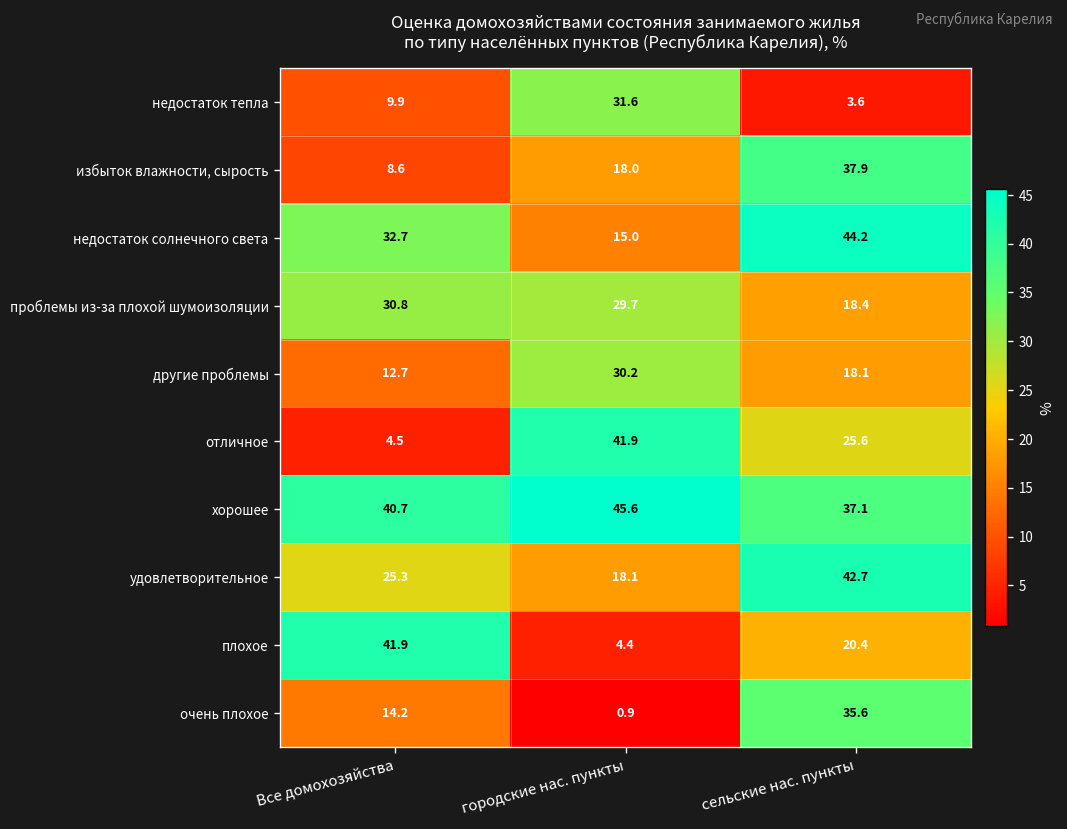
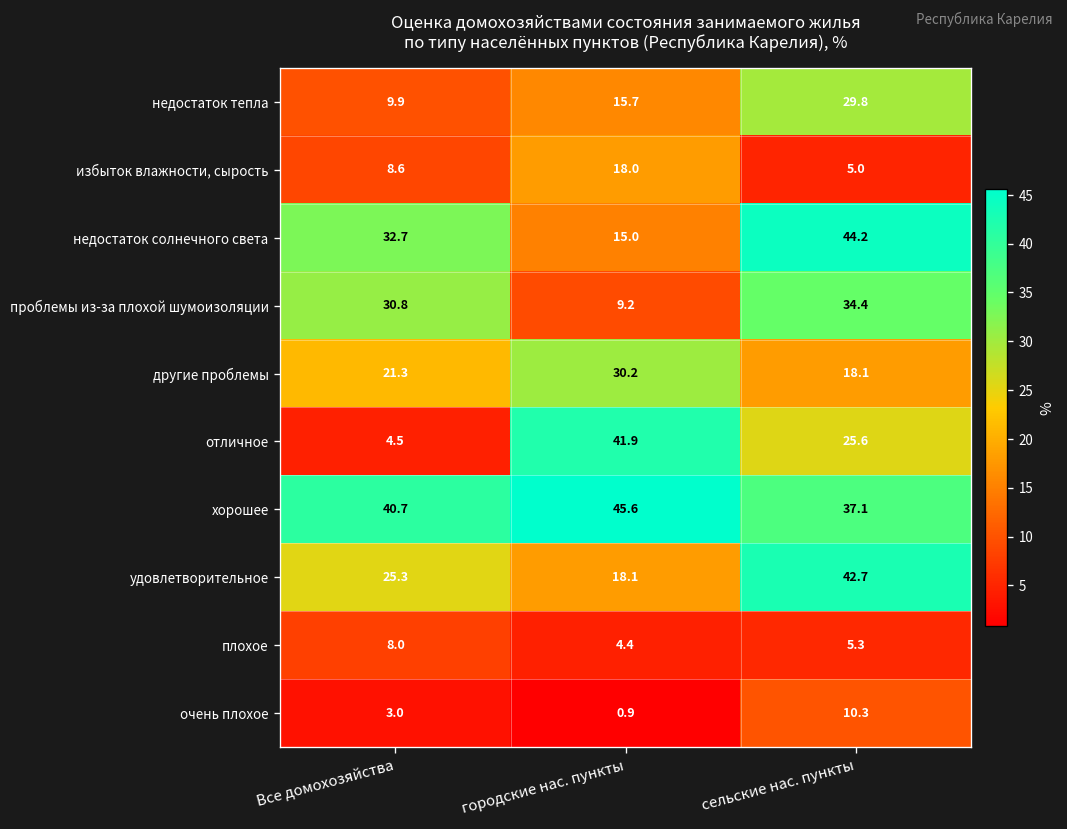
  {
    "недостаток тепла": {
      "Все домохозяйства": 9.9,
-     "городские нас. пункты": 31.6,
-     "сельские нас. пункты": 3.6
+     "городские нас. пункты": 15.7,
+     "сельские нас. пункты": 29.8
    },
    "избыток влажности, сырость": {
      "Все домохозяйства": 8.6,
      "городские нас. пункты": 18.0,
-     "сельские нас. пункты": 37.9
+     "сельские нас. пункты": 5.0
    },
    "недостаток солнечного света": {
      "Все домохозяйства": 32.7,
      "городские нас. пункты": 15.0,
      "сельские нас. пункты": 44.2
    },
    "проблемы из-за плохой шумоизоляции": {
      "Все домохозяйства": 30.8,
-     "городские нас. пункты": 29.7,
-     "сельские нас. пункты": 18.4
+     "городские нас. пункты": 9.2,
+     "сельские нас. пункты": 34.4
    },
    "другие проблемы": {
-     "Все домохозяйства": 12.7,
+     "Все домохозяйства": 21.3,
      "городские нас. пункты": 30.2,
      "сельские нас. пункты": 18.1
    },
    "отличное": {
      "Все домохозяйства": 4.5,
      "городские нас. пункты": 41.9,
      "сельские нас. пункты": 25.6
    },
    "хорошее": {
      "Все домохозяйства": 40.7,
      "городские нас. пункты": 45.6,
      "сельские нас. пункты": 37.1
    },
    "удовлетворительное": {
      "Все домохозяйства": 25.3,
      "городские нас. пункты": 18.1,
      "сельские нас. пункты": 42.7
    },
    "плохое": {
-     "Все домохозяйства": 41.9,
+     "Все домохозяйства": 8.0,
      "городские нас. пункты": 4.4,
-     "сельские нас. пункты": 20.4
+     "сельские нас. пункты": 5.3
    },
    "очень плохое": {
-     "Все домохозяйства": 14.2,
+     "Все домохозяйства": 3.0,
      "городские нас. пункты": 0.9,
-     "сельские нас. пункты": 35.6
+     "сельские нас. пункты": 10.3
    }
  }
